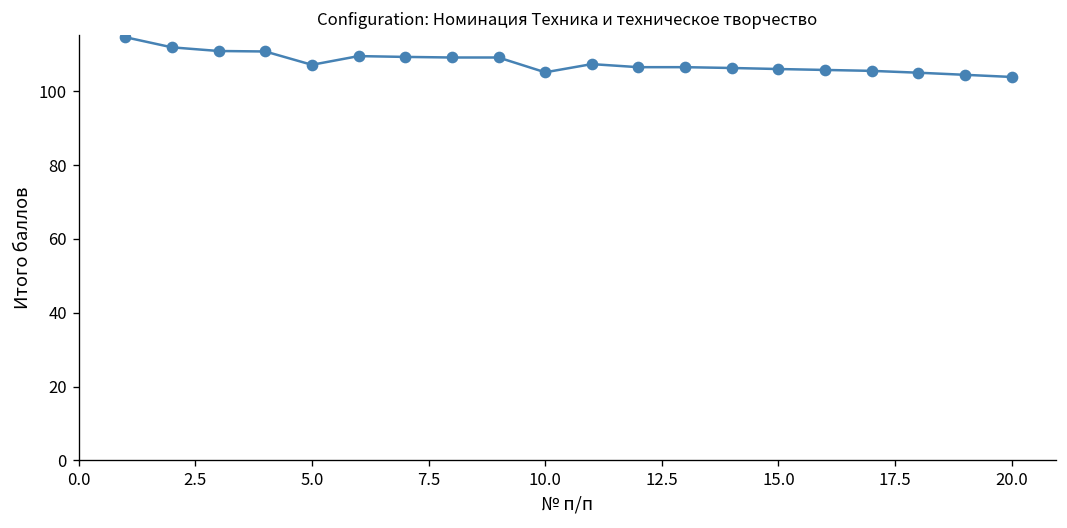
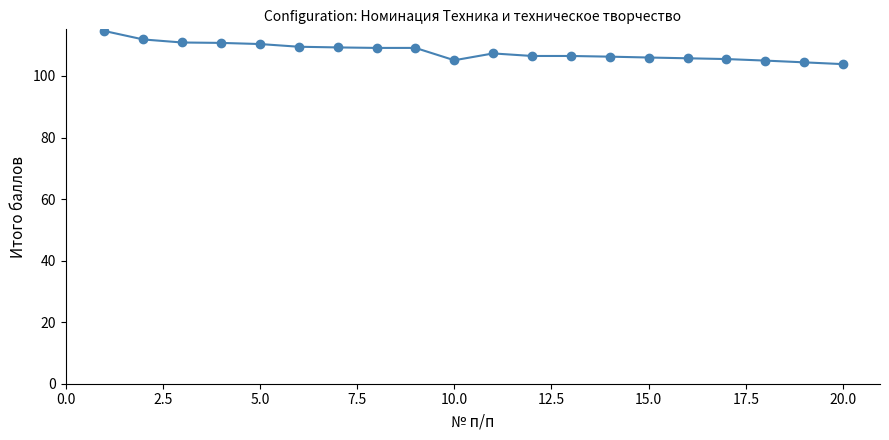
  {
-   "5.0": 107,
+   "5.0": 110,
    "10.0": 105,
    "15.0": 106,
    "20.0": 104
  }
